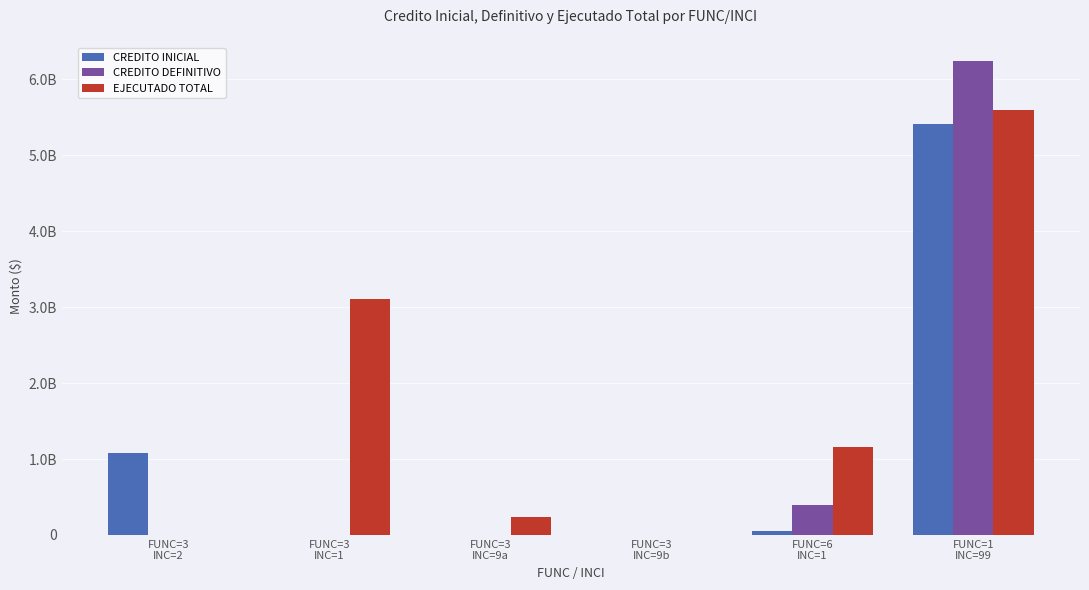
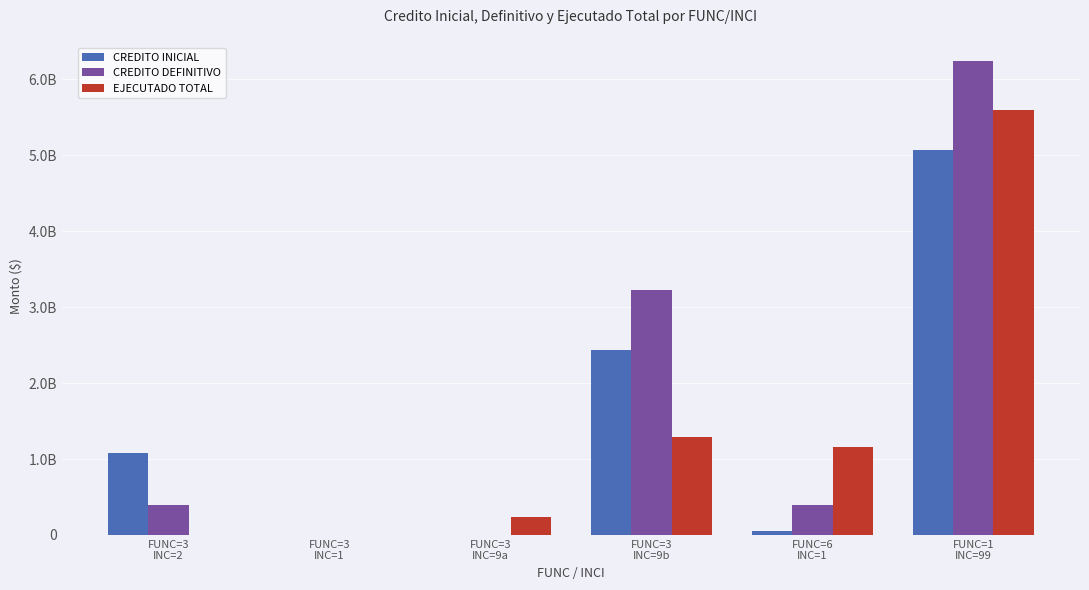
  {
    "CREDITO INICIAL": {
      "FUNC=3 INC=2": 1100000000,
-     "FUNC=3 INC=9b": 0,
+     "FUNC=3 INC=9b": 2400000000,
      "FUNC=6 INC=1": 100000000,
-     "FUNC=1 INC=99": 5400000000
+     "FUNC=1 INC=99": 5100000000
    },
    "CREDITO DEFINITIVO": {
-     "FUNC=3 INC=2": 0,
-     "FUNC=3 INC=9b": 0,
+     "FUNC=3 INC=2": 400000000,
+     "FUNC=3 INC=9b": 3200000000,
      "FUNC=6 INC=1": 400000000,
      "FUNC=1 INC=99": 6200000000
    },
    "EJECUTADO TOTAL": {
      "FUNC=3 INC=2": 0,
-     "FUNC=3 INC=1": 3100000000,
+     "FUNC=3 INC=1": 0,
      "FUNC=3 INC=9a": 200000000,
-     "FUNC=3 INC=9b": 0,
+     "FUNC=3 INC=9b": 1300000000,
      "FUNC=6 INC=1": 1200000000,
      "FUNC=1 INC=99": 5600000000
    }
  }
